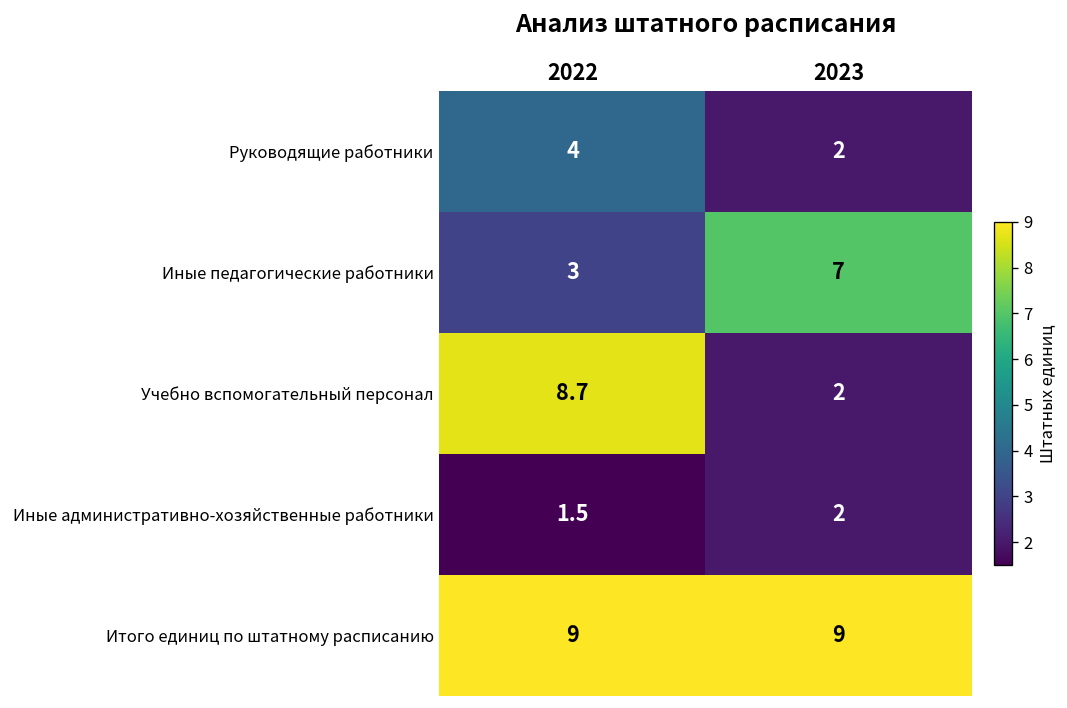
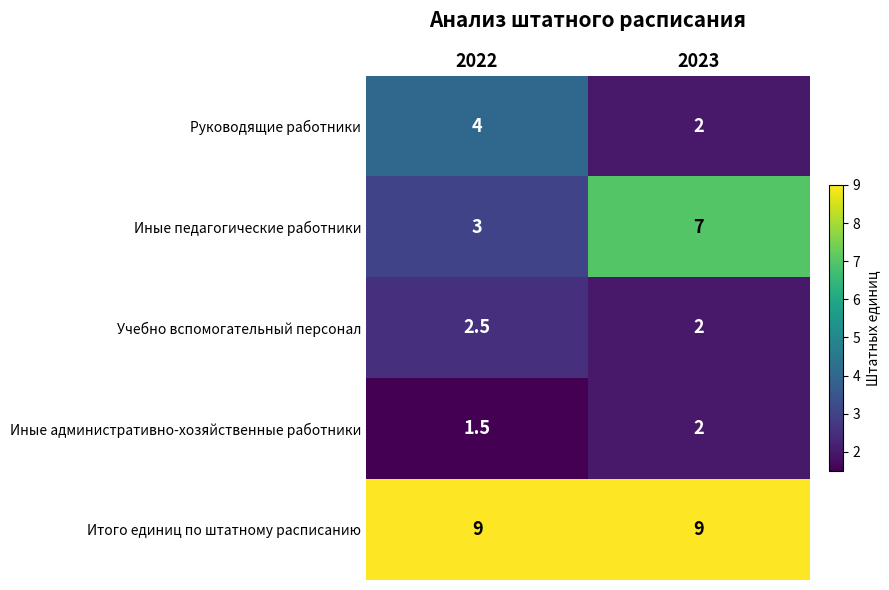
  {
    "Руководящие работники": {
      "2022": 4,
      "2023": 2
    },
    "Иные педагогические работники": {
      "2022": 3,
      "2023": 7
    },
    "Учебно вспомогательный персонал": {
-     "2022": 8.7,
+     "2022": 2.5,
      "2023": 2
    },
    "Иные административно-хозяйственные работники": {
      "2022": 1.5,
      "2023": 2
    },
    "Итого единиц по штатному расписанию": {
      "2022": 9,
      "2023": 9
    }
  }
